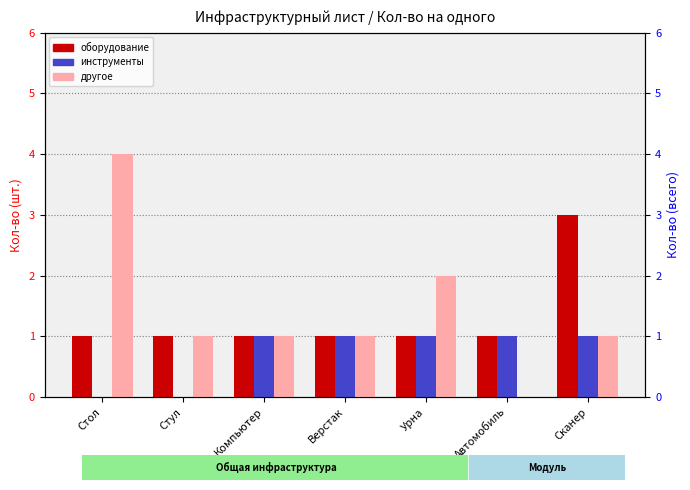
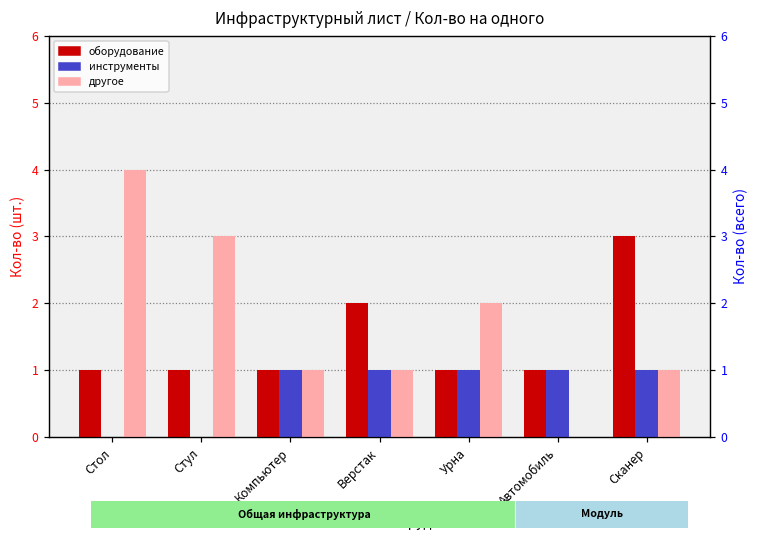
  {
    "оборудование": {
      "Стол": 1,
      "Стул": 1,
      "Компьютер": 1,
-     "Верстак": 1,
+     "Верстак": 2,
      "Урна": 1,
      "Автомобиль": 1,
      "Сканер": 3
    },
    "инструменты": {
      "Стол": 0,
      "Стул": 0,
      "Компьютер": 1,
      "Верстак": 1,
      "Урна": 1,
      "Автомобиль": 1,
      "Сканер": 1
    },
    "другое": {
      "Стол": 4,
-     "Стул": 1,
+     "Стул": 3,
      "Компьютер": 1,
      "Верстак": 1,
      "Урна": 2,
      "Автомобиль": 0,
      "Сканер": 1
    }
  }
